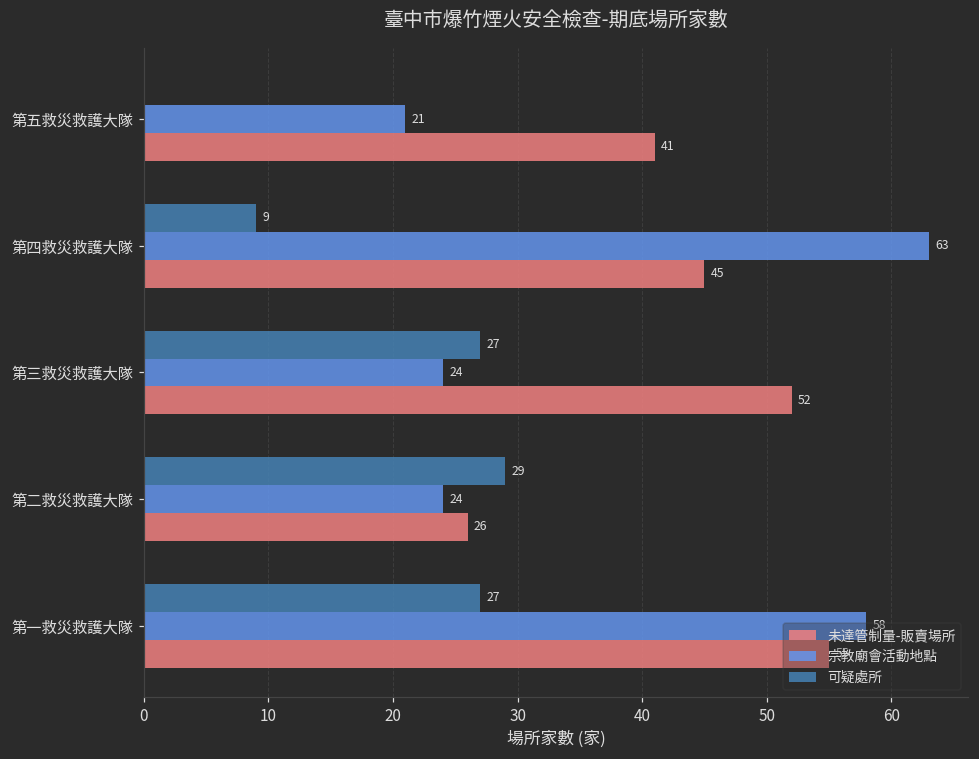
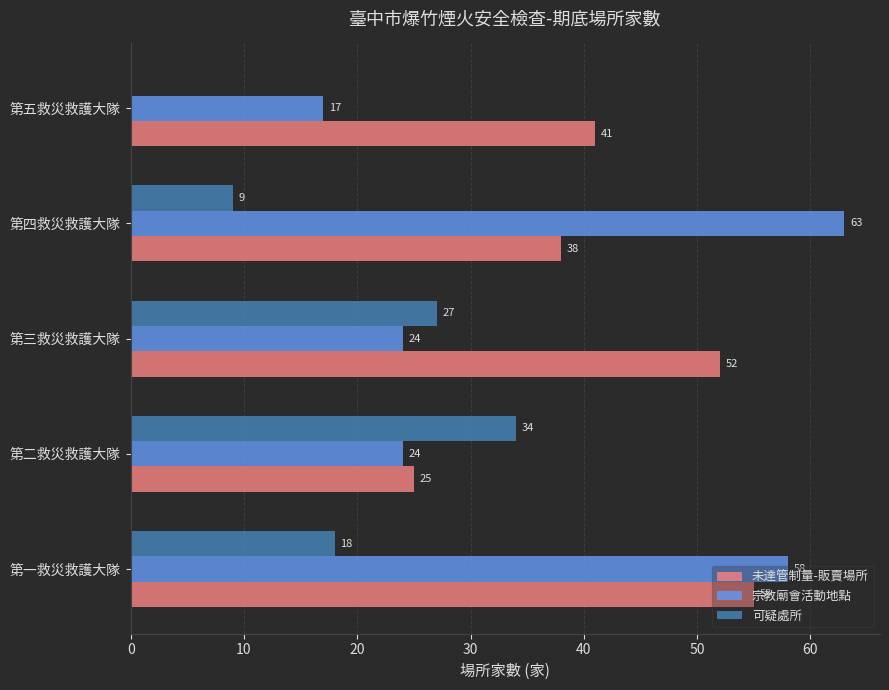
  {
    "未達管制量-販賣場所": {
      "第五救災救護大隊": 41,
-     "第四救災救護大隊": 45,
+     "第四救災救護大隊": 38,
      "第三救災救護大隊": 52,
-     "第二救災救護大隊": 26
+     "第二救災救護大隊": 25
    },
    "宗教廟會活動地點": {
-     "第五救災救護大隊": 21,
+     "第五救災救護大隊": 17,
      "第四救災救護大隊": 63,
      "第三救災救護大隊": 24,
      "第二救災救護大隊": 24
    },
    "可疑處所": {
      "第四救災救護大隊": 9,
      "第三救災救護大隊": 27,
-     "第二救災救護大隊": 29,
-     "第一救災救護大隊": 27
+     "第二救災救護大隊": 34,
+     "第一救災救護大隊": 18
    }
  }
